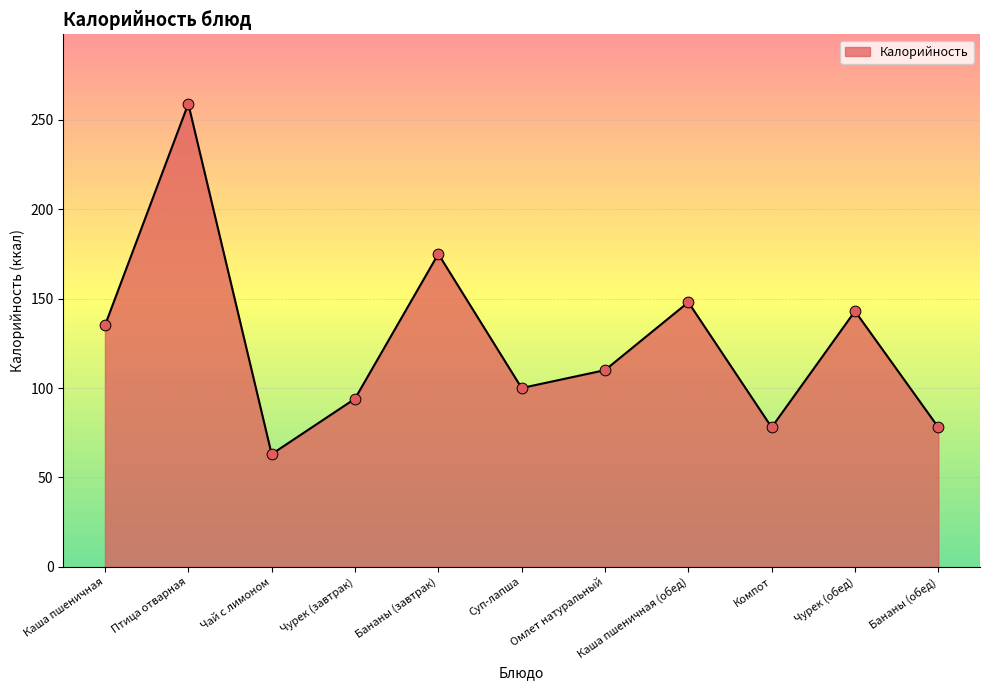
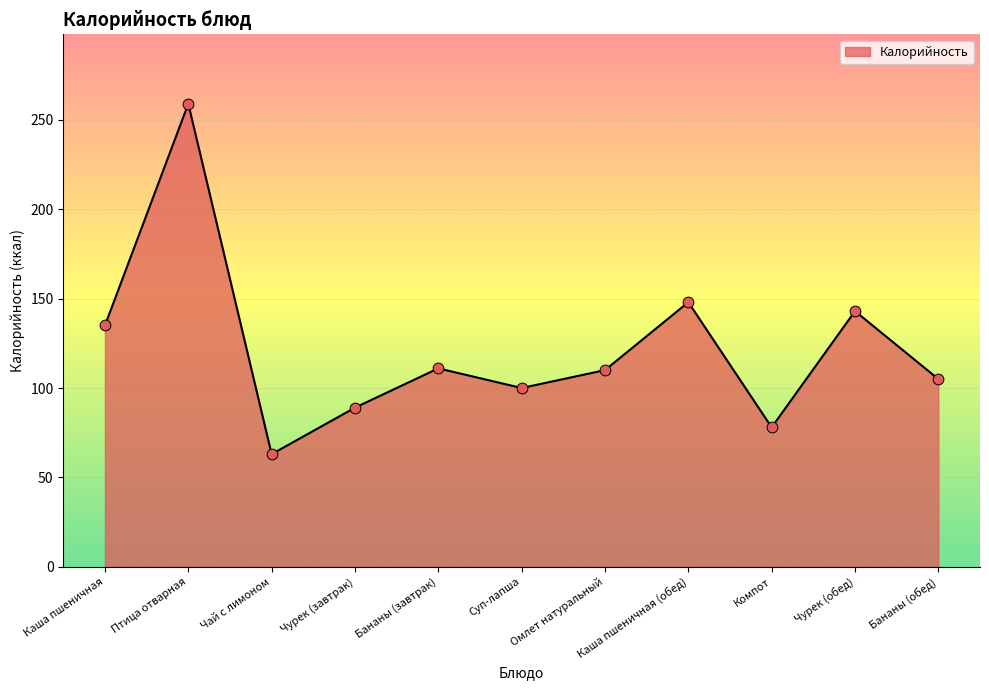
  {
    "Каша пшеничная": 135,
    "Птица отварная": 259,
    "Чай с лимоном": 63,
-   "Чурек (завтрак)": 94,
-   "Бананы (завтрак)": 175,
+   "Чурек (завтрак)": 89,
+   "Бананы (завтрак)": 111,
    "Суп-лапша": 100,
    "Омлет натуральный": 110,
    "Каша пшеничная (обед)": 148,
    "Компот": 78,
    "Чурек (обед)": 143,
-   "Бананы (обед)": 78
+   "Бананы (обед)": 105
  }
